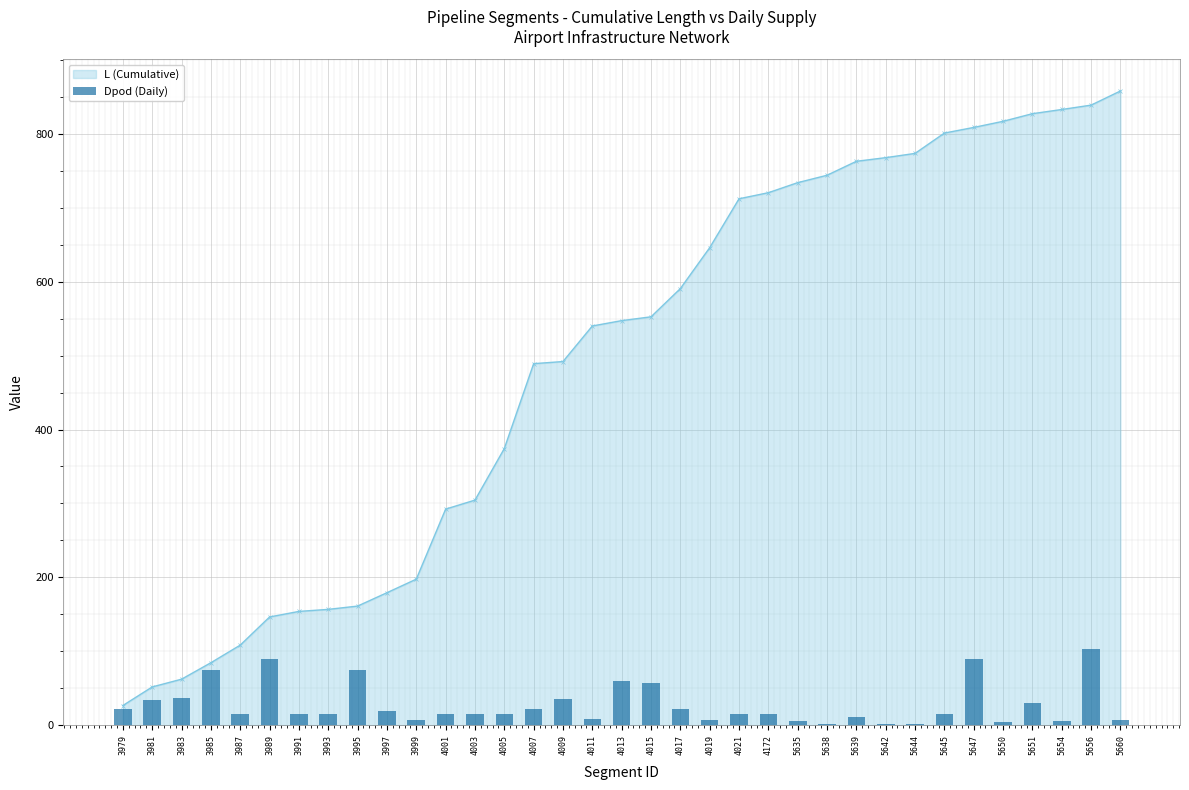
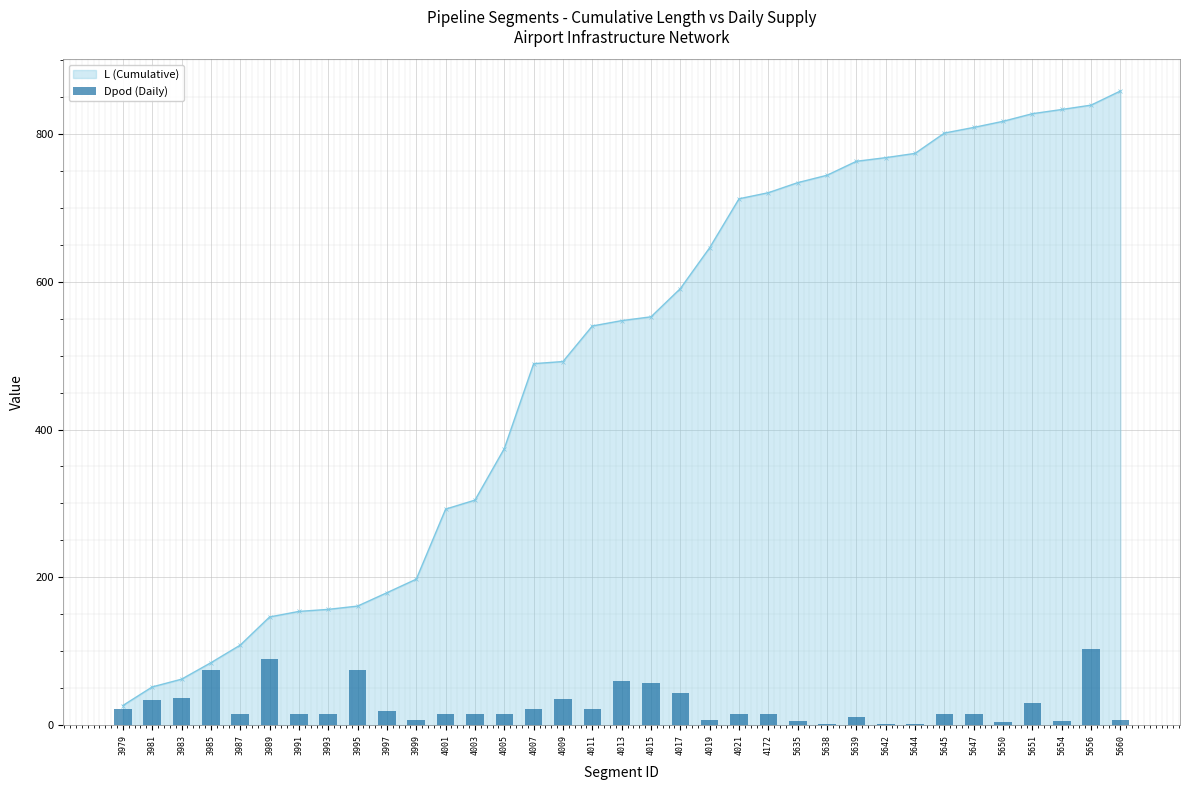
  {
    "L (Cumulative)": {
      "3979": 30,
      "3981": 50,
      "3983": 60,
      "3985": 80,
      "3987": 110,
      "3989": 150,
      "3991": 150,
      "3993": 160,
      "3995": 160,
      "3997": 180,
      "3999": 200,
      "4001": 290,
      "4003": 300,
      "4005": 370,
      "4007": 490,
      "4009": 490,
      "4011": 540,
      "4013": 550,
      "4015": 550,
      "4017": 590,
      "4019": 650,
      "4021": 710,
      "4172": 720,
      "5635": 730,
      "5638": 740,
      "5639": 760,
      "5642": 770,
      "5644": 770,
      "5645": 800,
      "5647": 810,
      "5650": 820,
      "5651": 830,
      "5654": 830,
      "5656": 840,
      "5660": 860
    },
    "Dpod (Daily)": {
      "3979": 20,
      "3981": 30,
      "3983": 40,
      "3985": 70,
      "3987": 10,
      "3989": 90,
      "3991": 10,
      "3993": 10,
      "3995": 70,
      "3997": 20,
      "3999": 10,
      "4001": 10,
      "4003": 10,
      "4005": 10,
      "4007": 20,
      "4009": 40,
-     "4011": 10,
+     "4011": 20,
      "4013": 60,
      "4015": 60,
-     "4017": 20,
+     "4017": 40,
      "4019": 10,
      "4021": 10,
      "4172": 10,
      "5635": 10,
      "5639": 10,
      "5645": 10,
-     "5647": 90,
+     "5647": 10,
      "5650": 0,
      "5651": 30,
      "5654": 10,
      "5656": 100,
      "5660": 10
    }
  }
